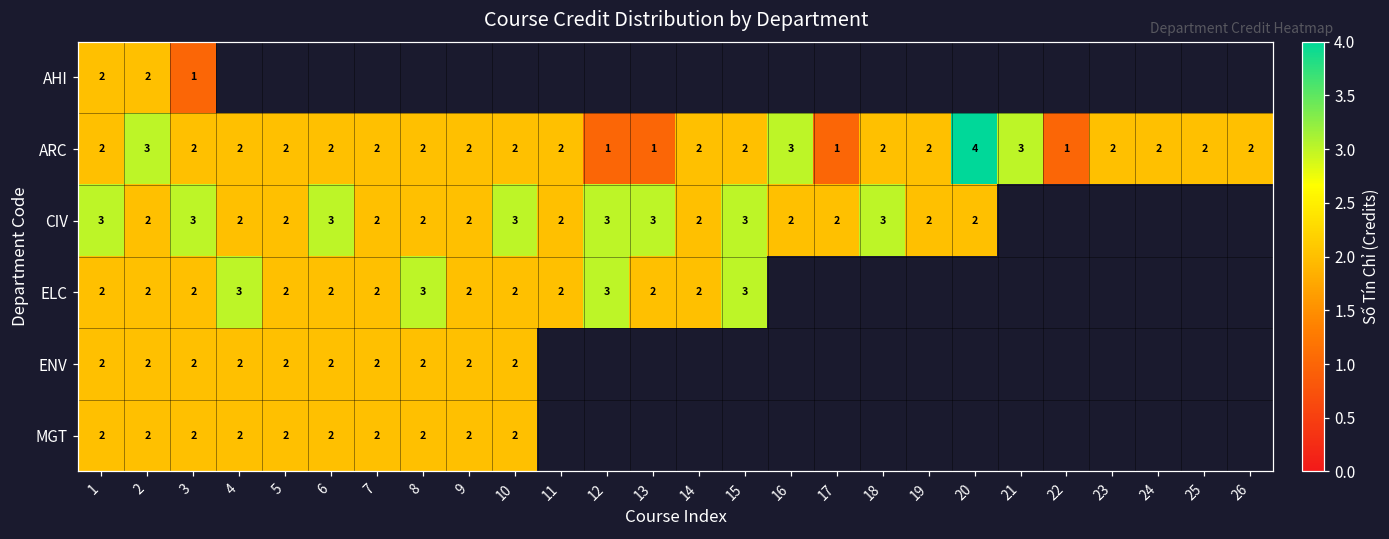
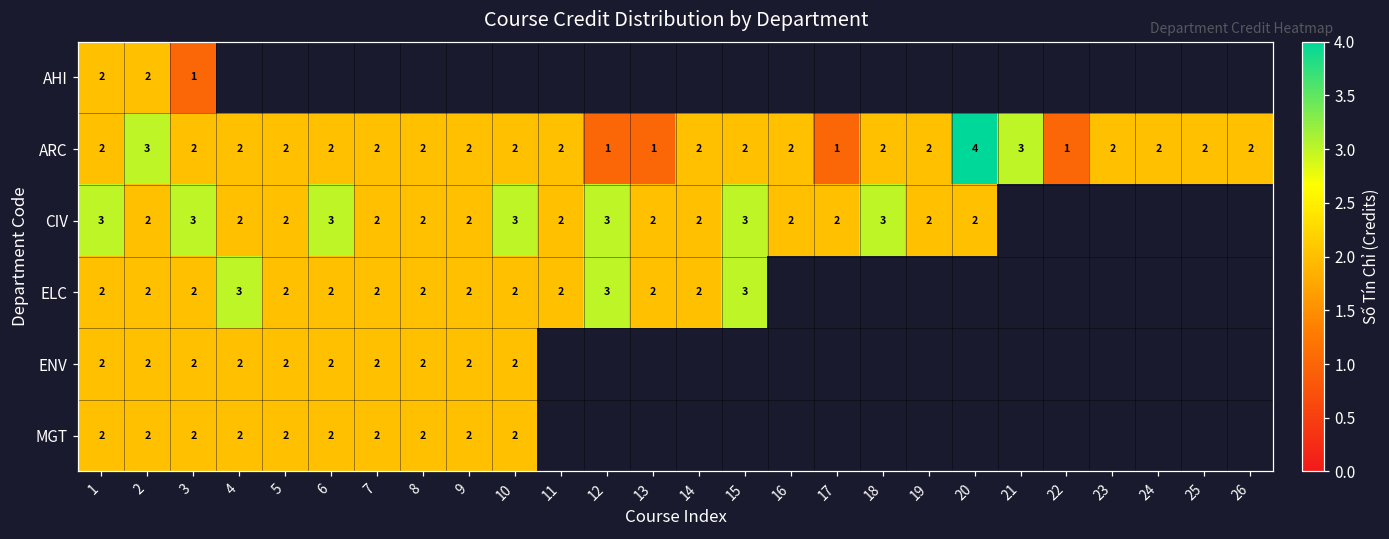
  {
    "AHI": {
      "1": 2,
      "2": 2,
      "3": 1
    },
    "ARC": {
      "1": 2,
      "2": 3,
      "3": 2,
      "4": 2,
      "5": 2,
      "6": 2,
      "7": 2,
      "8": 2,
      "9": 2,
      "10": 2,
      "11": 2,
      "12": 1,
      "13": 1,
      "14": 2,
      "15": 2,
-     "16": 3,
+     "16": 2,
      "17": 1,
      "18": 2,
      "19": 2,
      "20": 4,
      "21": 3,
      "22": 1,
      "23": 2,
      "24": 2,
      "25": 2,
      "26": 2
    },
    "CIV": {
      "1": 3,
      "2": 2,
      "3": 3,
      "4": 2,
      "5": 2,
      "6": 3,
      "7": 2,
      "8": 2,
      "9": 2,
      "10": 3,
      "11": 2,
      "12": 3,
-     "13": 3,
+     "13": 2,
      "14": 2,
      "15": 3,
      "16": 2,
      "17": 2,
      "18": 3,
      "19": 2,
      "20": 2
    },
    "ELC": {
      "1": 2,
      "2": 2,
      "3": 2,
      "4": 3,
      "5": 2,
      "6": 2,
      "7": 2,
-     "8": 3,
+     "8": 2,
      "9": 2,
      "10": 2,
      "11": 2,
      "12": 3,
      "13": 2,
      "14": 2,
      "15": 3
    },
    "ENV": {
      "1": 2,
      "2": 2,
      "3": 2,
      "4": 2,
      "5": 2,
      "6": 2,
      "7": 2,
      "8": 2,
      "9": 2,
      "10": 2
    },
    "MGT": {
      "1": 2,
      "2": 2,
      "3": 2,
      "4": 2,
      "5": 2,
      "6": 2,
      "7": 2,
      "8": 2,
      "9": 2,
      "10": 2
    }
  }
